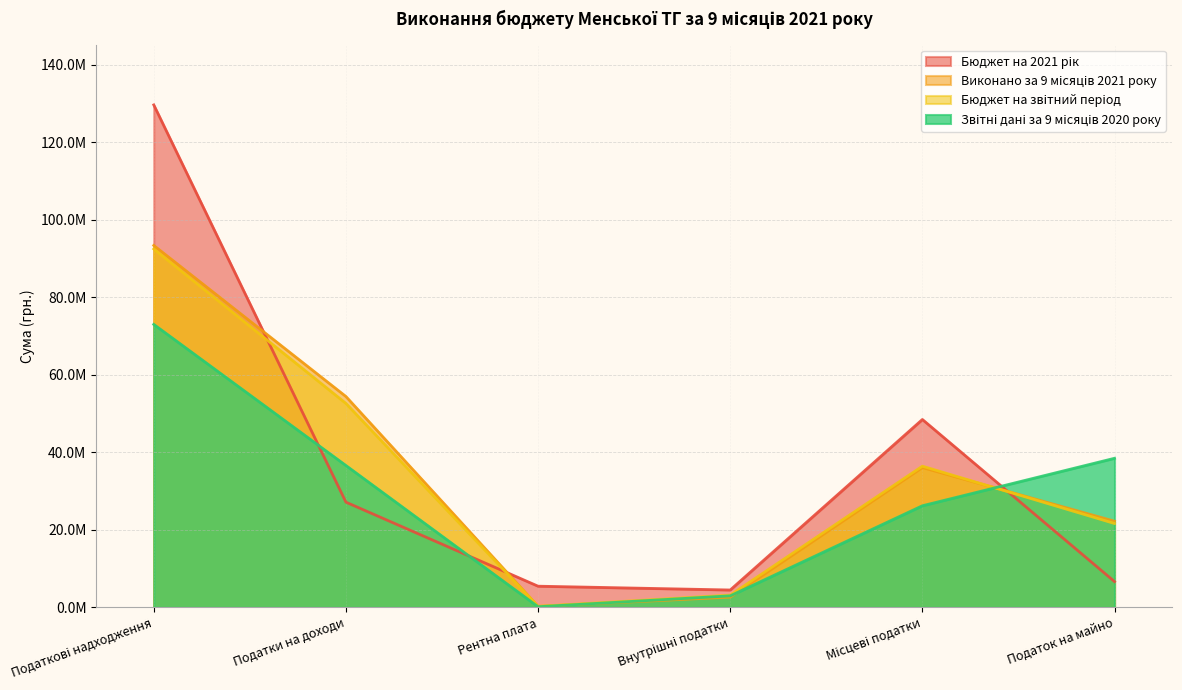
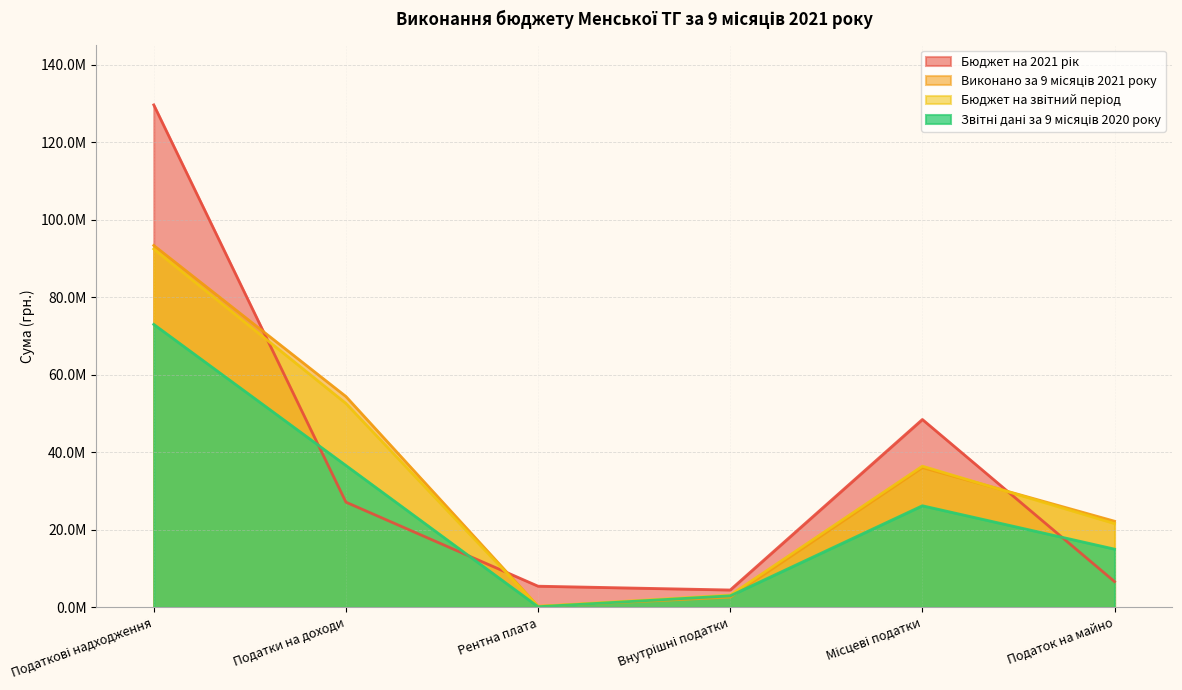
  {
    "Бюджет на 2021 рік": {
      "Податкові надходження": 130000000,
      "Податки на доходи": 27000000,
      "Рентна плата": 5000000,
      "Внутрішні податки": 4000000,
      "Місцеві податки": 48000000,
      "Податок на майно": 7000000
    },
    "Звітні дані за 9 місяців 2020 року": {
      "Податкові надходження": 73000000,
      "Податки на доходи": 37000000,
      "Місцеві податки": 26000000,
-     "Податок на майно": 38000000
+     "Податок на майно": 15000000
    }
  }
